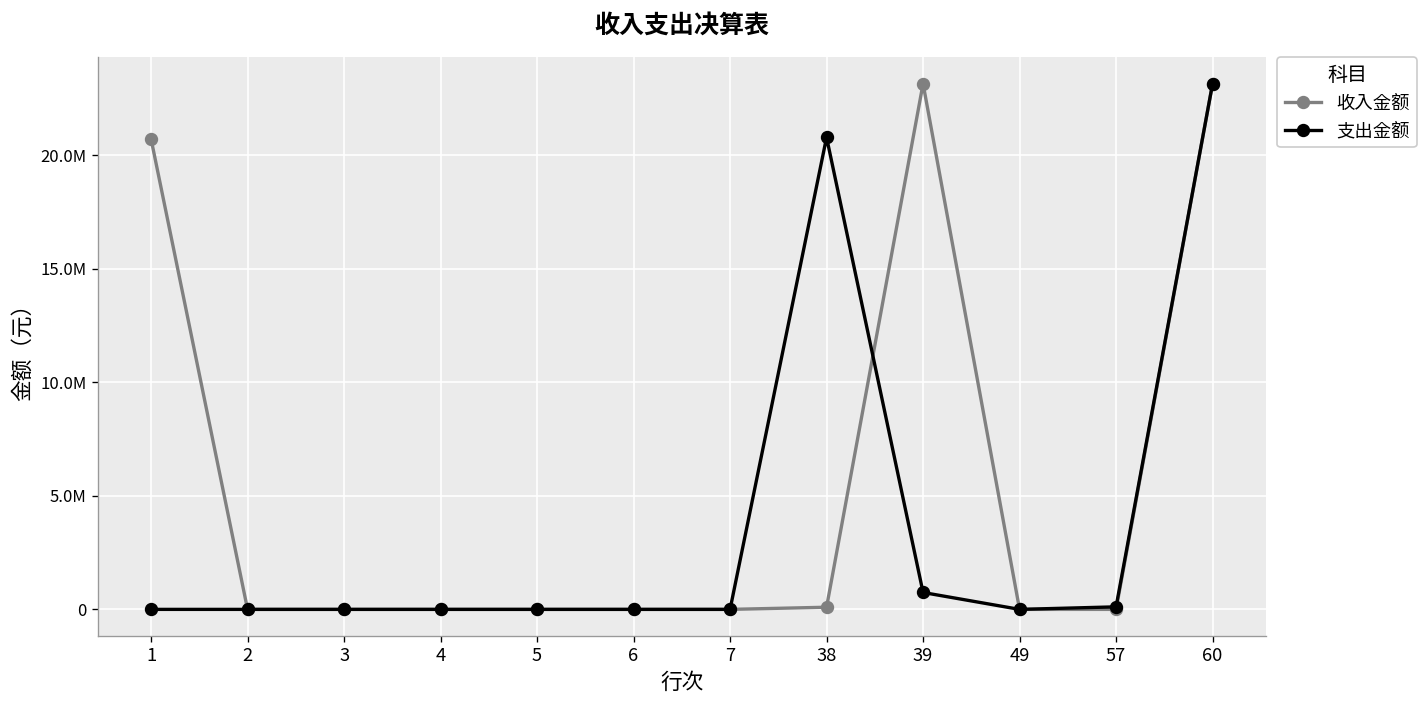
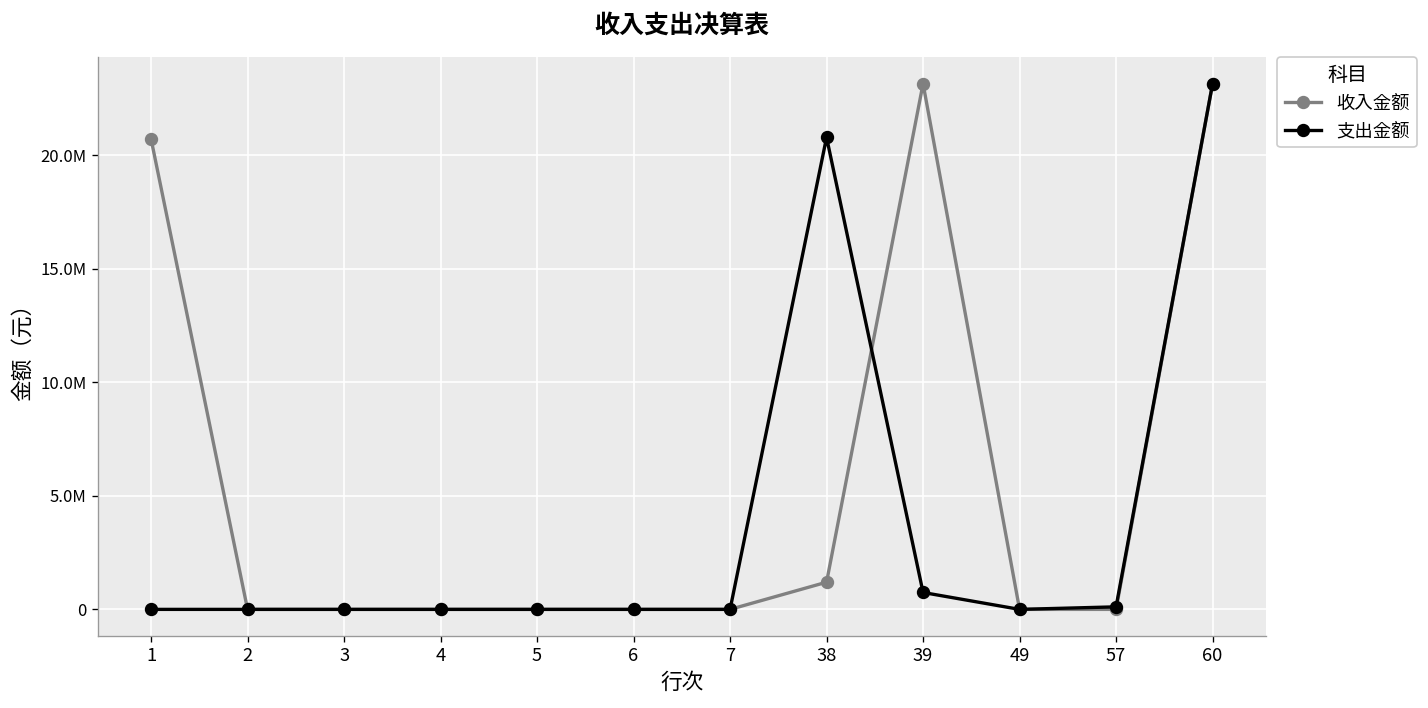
  {
    "收入金额": {
      "1": 20700000,
-     "38": 100000,
+     "38": 1200000,
      "39": 23200000
    },
    "支出金额": {
      "1": 0,
      "38": 20800000,
      "39": 700000
    }
  }
